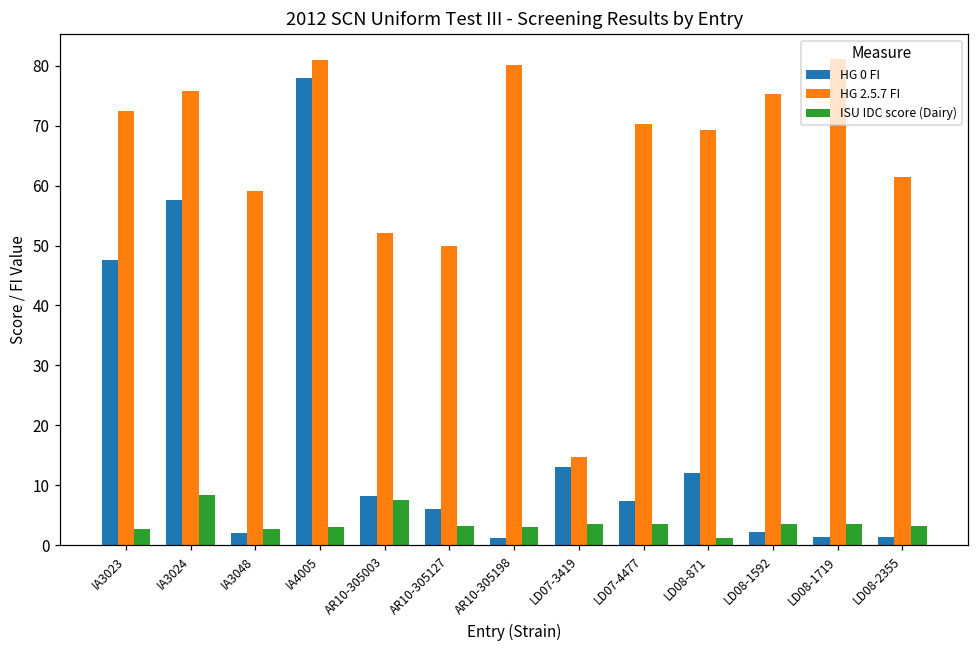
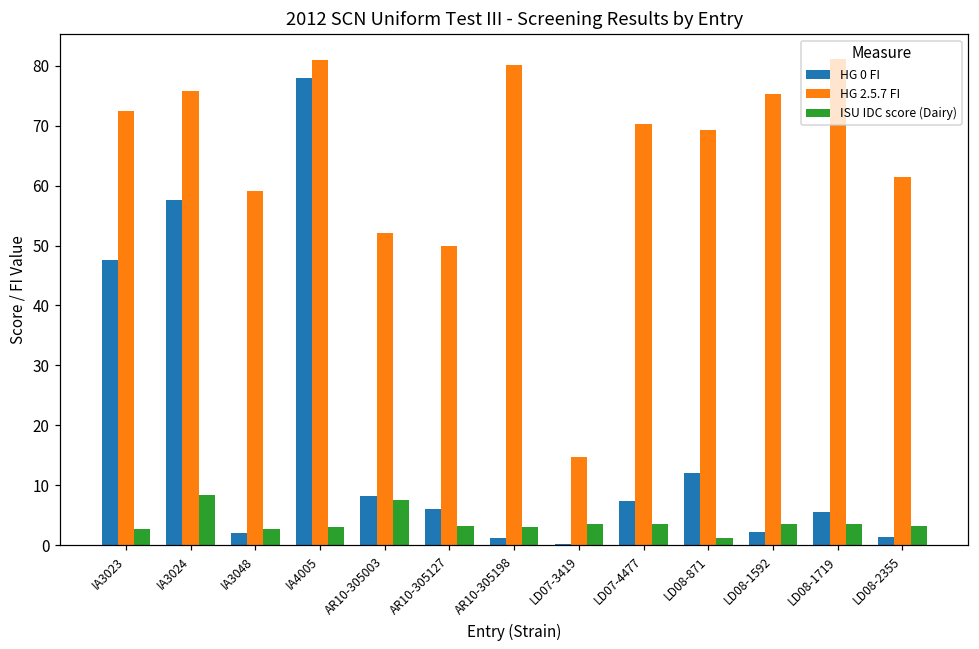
  {
    "HG 0 FI": {
      "IA3023": 48,
      "IA3024": 58,
      "IA3048": 2,
      "IA4005": 78,
      "AR10-305003": 8,
      "AR10-305127": 6,
      "AR10-305198": 1,
-     "LD07-3419": 13,
+     "LD07-3419": 0,
      "LD07-4477": 7,
      "LD08-871": 12,
      "LD08-1592": 2,
-     "LD08-1719": 1,
+     "LD08-1719": 6,
      "LD08-2355": 1
    },
    "HG 2.5.7 FI": {
      "IA3023": 73,
      "IA3024": 76,
      "IA3048": 59,
      "IA4005": 81,
      "AR10-305003": 52,
      "AR10-305127": 50,
      "AR10-305198": 80,
      "LD07-3419": 15,
      "LD07-4477": 70,
      "LD08-871": 69,
      "LD08-1592": 75,
      "LD08-2355": 61
    },
    "ISU IDC score (Dairy)": {
      "IA3023": 3,
      "IA3024": 8,
      "IA3048": 3,
      "IA4005": 3,
      "AR10-305003": 8,
      "AR10-305127": 3,
      "AR10-305198": 3,
      "LD07-3419": 4,
      "LD07-4477": 4,
      "LD08-871": 1,
      "LD08-1592": 4,
      "LD08-1719": 4,
      "LD08-2355": 3
    }
  }
